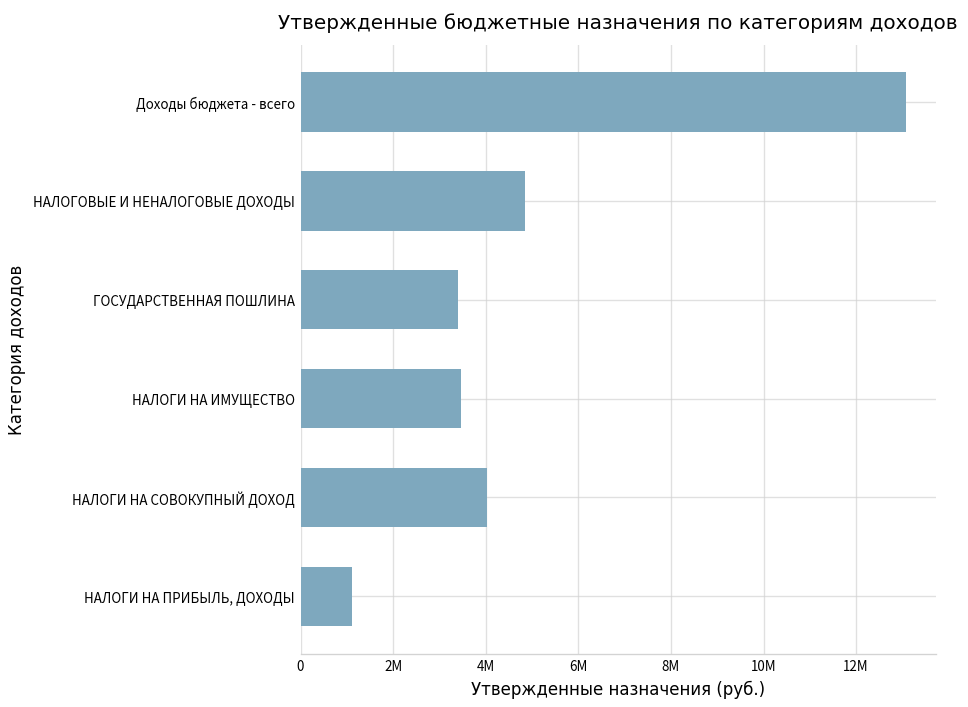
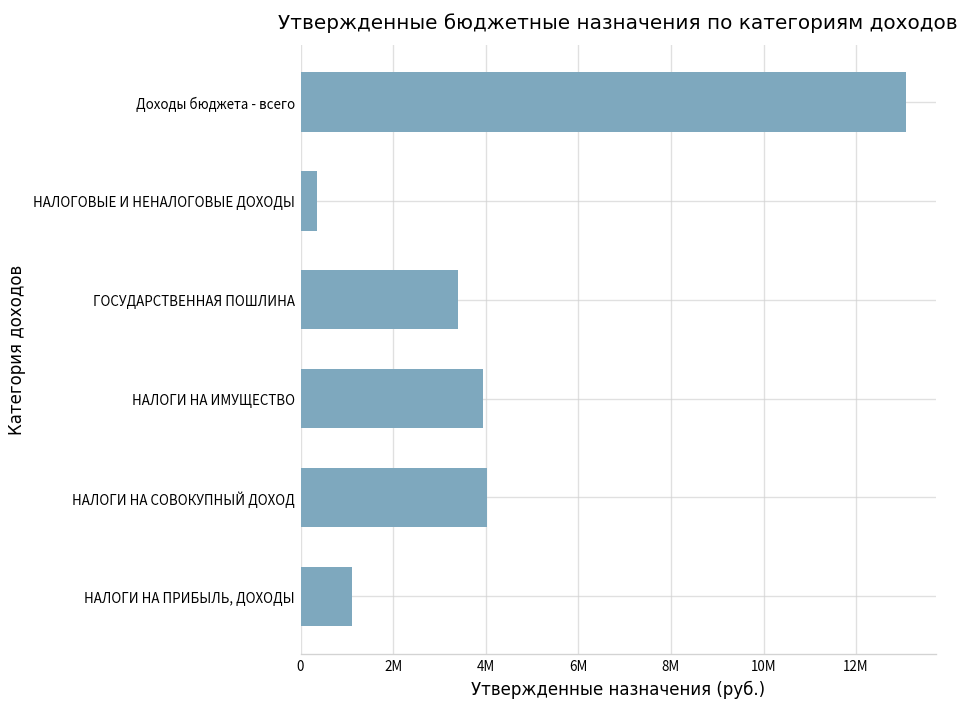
  {
    "Доходы бюджета - всего": 13100000,
-   "НАЛОГОВЫЕ И НЕНАЛОГОВЫЕ ДОХОДЫ": 4800000,
+   "НАЛОГОВЫЕ И НЕНАЛОГОВЫЕ ДОХОДЫ": 400000,
    "ГОСУДАРСТВЕННАЯ ПОШЛИНА": 3400000,
-   "НАЛОГИ НА ИМУЩЕСТВО": 3500000,
+   "НАЛОГИ НА ИМУЩЕСТВО": 3900000,
    "НАЛОГИ НА СОВОКУПНЫЙ ДОХОД": 4000000,
    "НАЛОГИ НА ПРИБЫЛЬ, ДОХОДЫ": 1100000
  }
